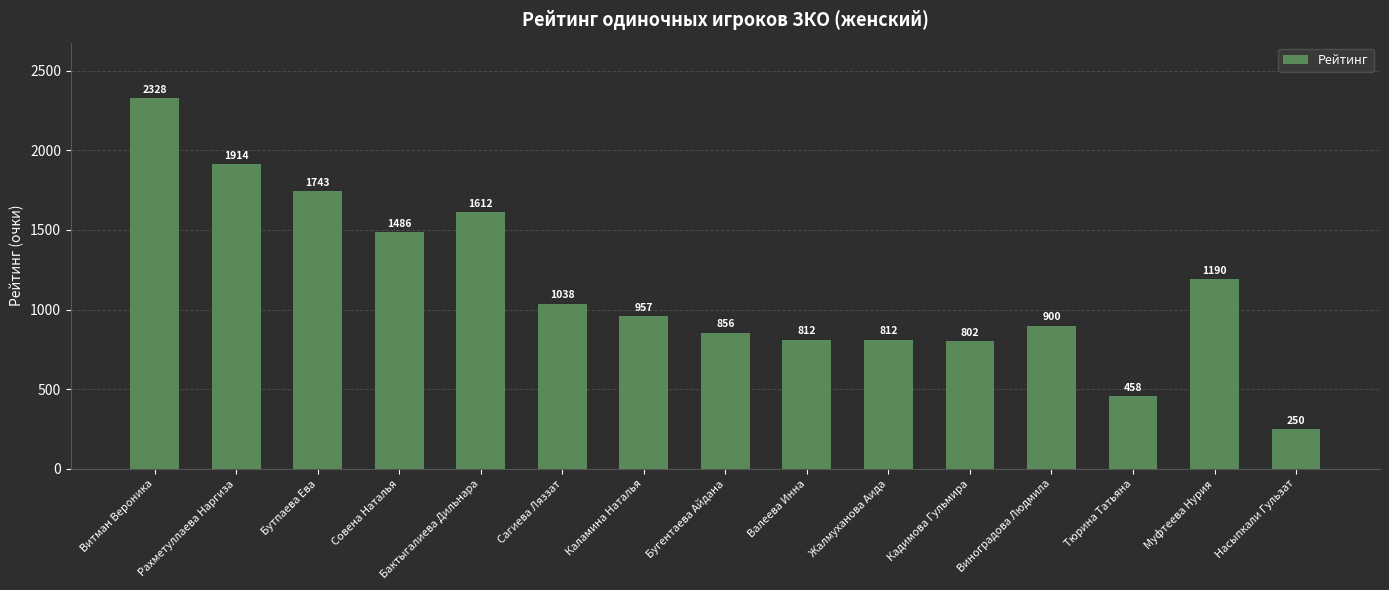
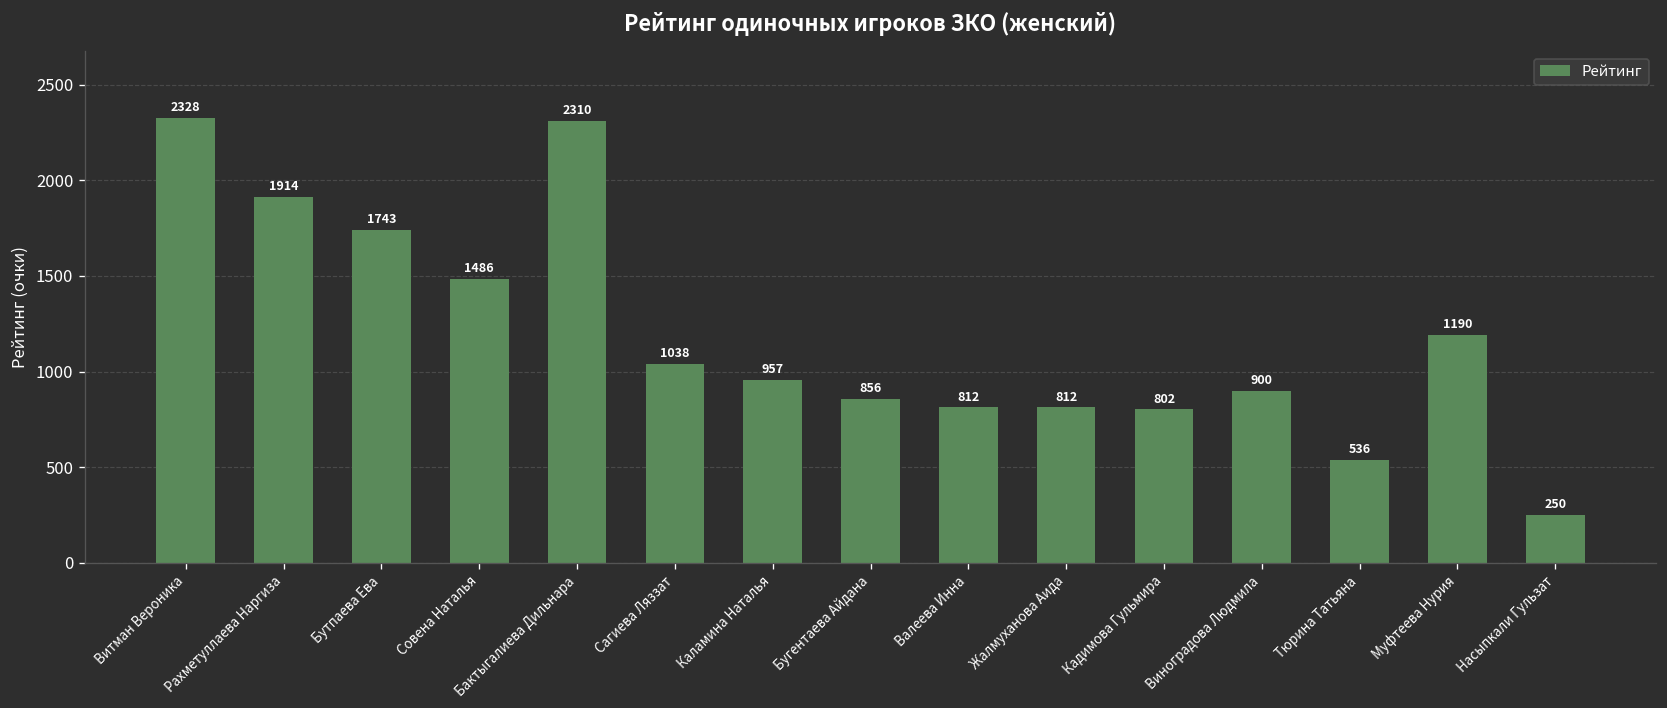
  {
    "Витман Вероника": 2328,
    "Рахметуллаева Наргиза": 1914,
    "Бутпаева Ева": 1743,
    "Совена Наталья": 1486,
-   "Бактыгалиева Дильнара": 1612,
+   "Бактыгалиева Дильнара": 2310,
    "Сагиева Ляззат": 1038,
    "Каламина Наталья": 957,
    "Бугентаева Айдана": 856,
    "Валеева Инна": 812,
    "Жалмуханова Аида": 812,
    "Кадимова Гульмира": 802,
    "Виноградова Людмила": 900,
-   "Тюрина Татьяна": 458,
+   "Тюрина Татьяна": 536,
    "Муфтеева Нурия": 1190,
    "Насыпкали Гульзат": 250
  }
